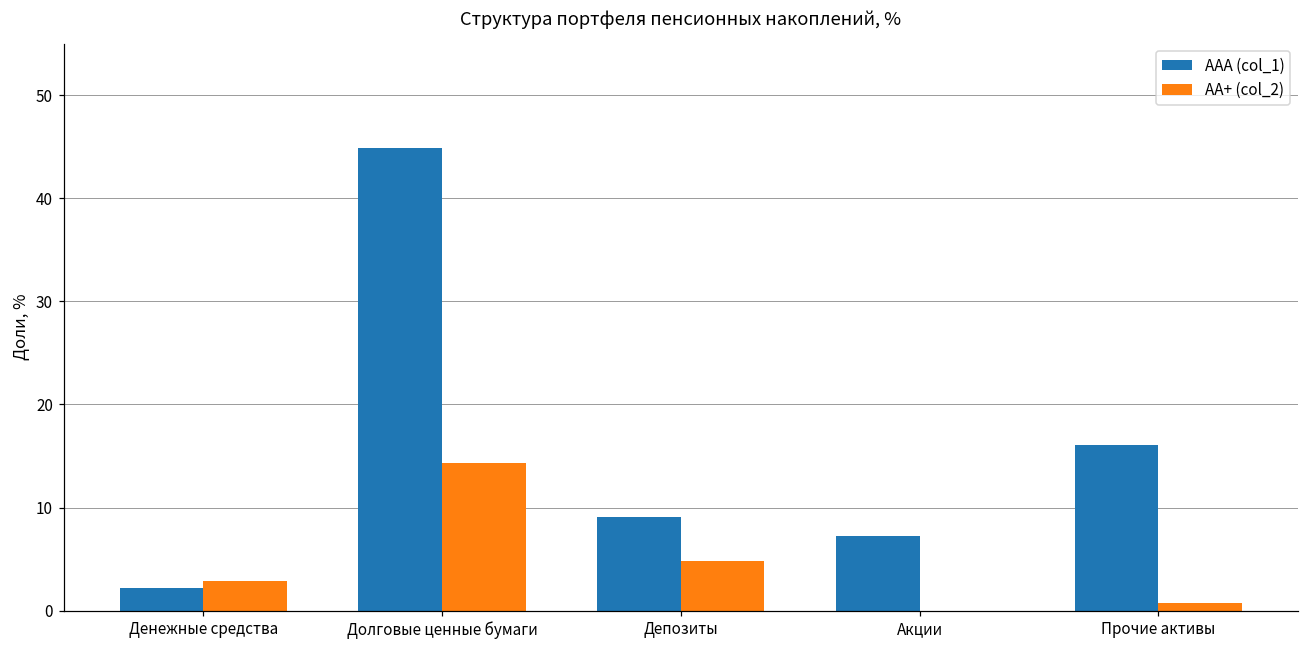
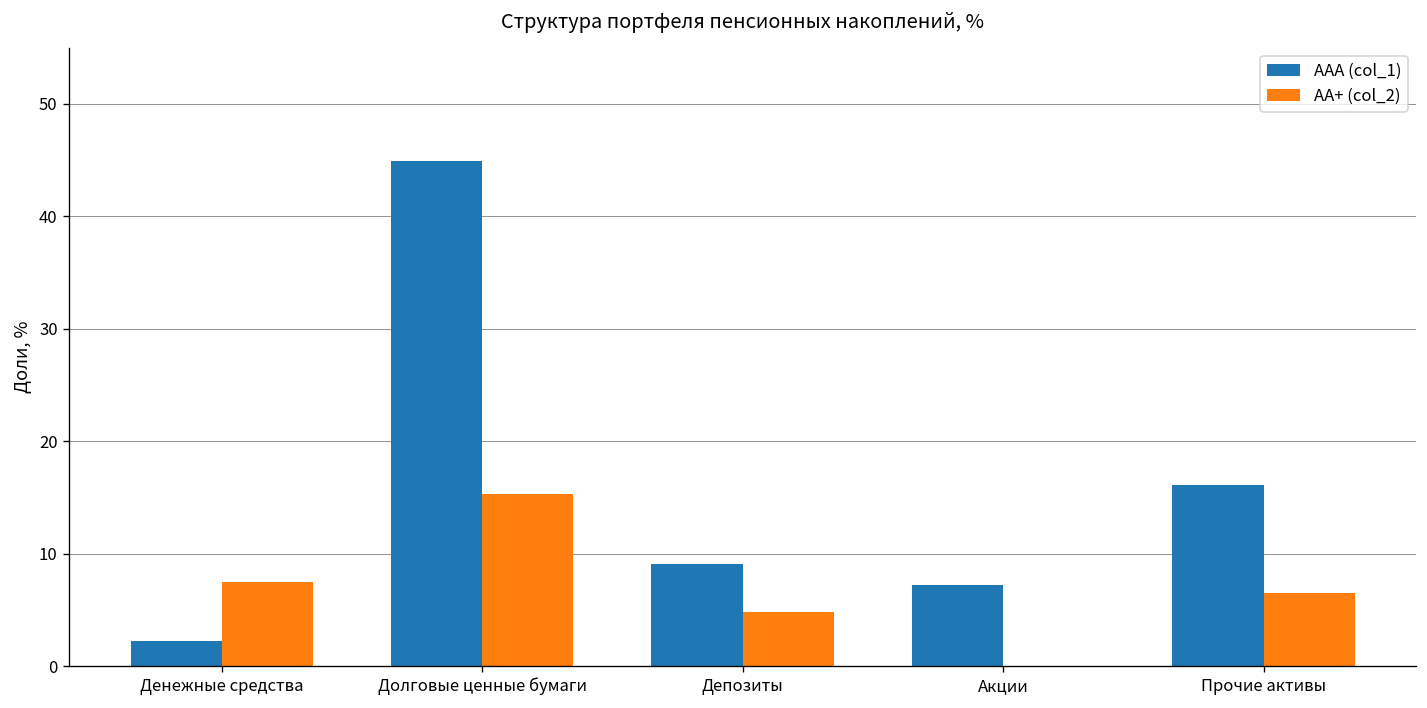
  {
    "ААА (col_1)": {
      "Денежные средства": 2,
      "Долговые ценные бумаги": 45,
      "Депозиты": 9,
      "Акции": 7,
      "Прочие активы": 16
    },
    "АА+ (col_2)": {
-     "Денежные средства": 3,
-     "Долговые ценные бумаги": 14,
+     "Денежные средства": 7,
+     "Долговые ценные бумаги": 15,
      "Депозиты": 5,
      "Акции": 0,
-     "Прочие активы": 1
+     "Прочие активы": 6
    }
  }
